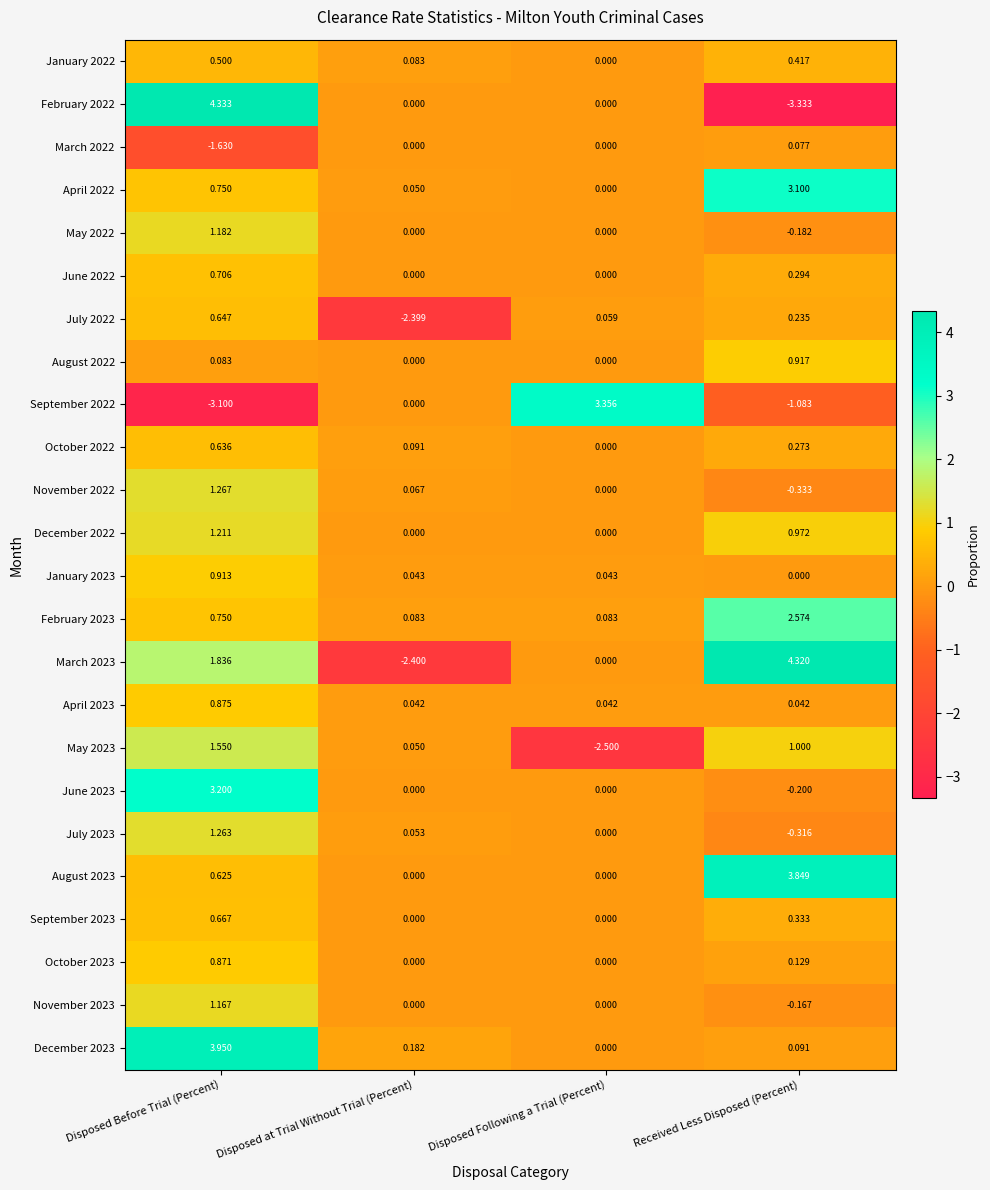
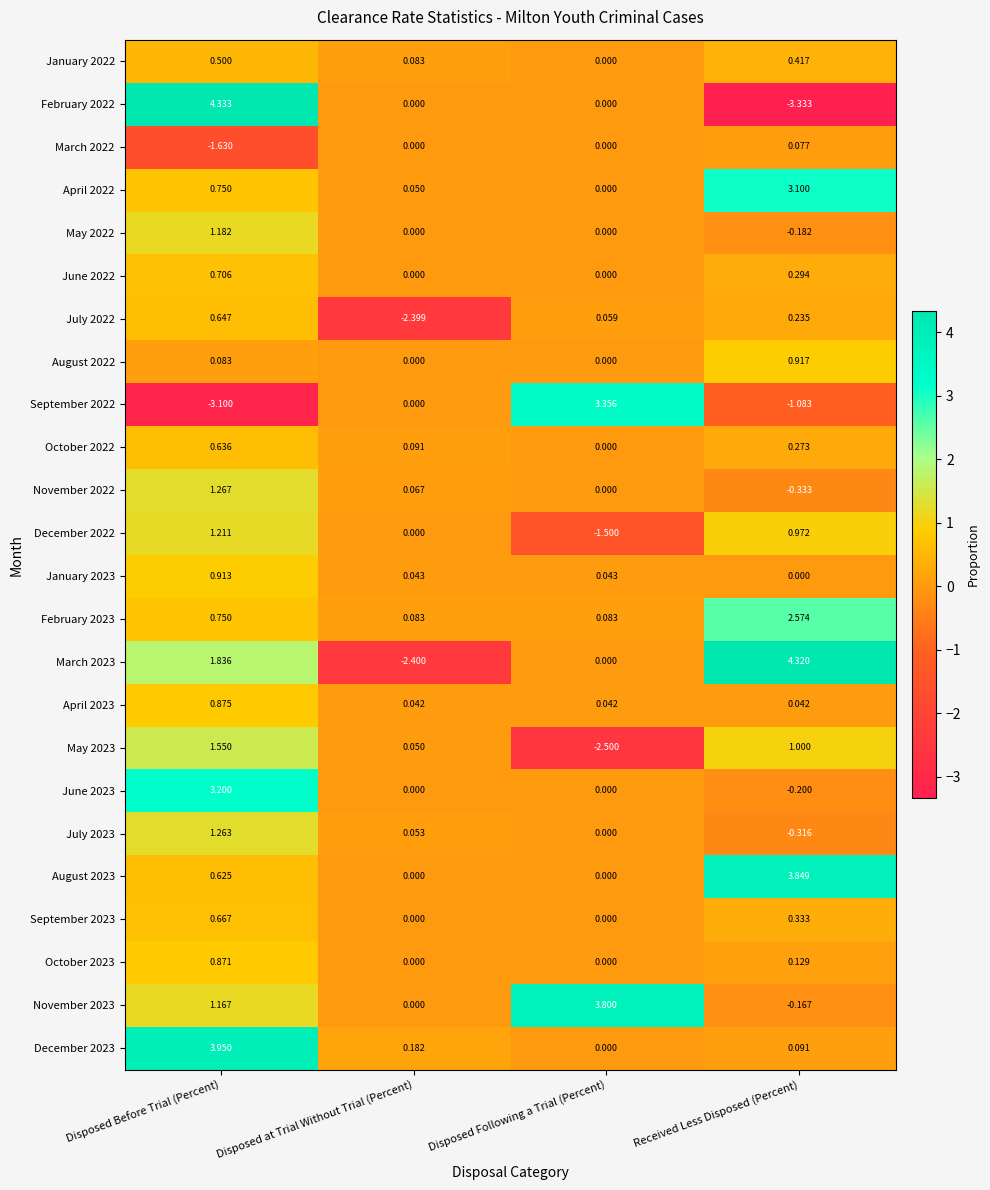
  {
    "January 2022": {
      "Disposed Before Trial (Percent)": 0.500,
      "Disposed at Trial Without Trial (Percent)": 0.083,
      "Disposed Following a Trial (Percent)": 0.000,
      "Received Less Disposed (Percent)": 0.417
    },
    "February 2022": {
      "Disposed Before Trial (Percent)": 4.333,
      "Disposed at Trial Without Trial (Percent)": 0.000,
      "Disposed Following a Trial (Percent)": 0.000,
      "Received Less Disposed (Percent)": -3.333
    },
    "March 2022": {
      "Disposed Before Trial (Percent)": -1.630,
      "Disposed at Trial Without Trial (Percent)": 0.000,
      "Disposed Following a Trial (Percent)": 0.000,
      "Received Less Disposed (Percent)": 0.077
    },
    "April 2022": {
      "Disposed Before Trial (Percent)": 0.750,
      "Disposed at Trial Without Trial (Percent)": 0.050,
      "Disposed Following a Trial (Percent)": 0.000,
      "Received Less Disposed (Percent)": 3.100
    },
    "May 2022": {
      "Disposed Before Trial (Percent)": 1.182,
      "Disposed at Trial Without Trial (Percent)": 0.000,
      "Disposed Following a Trial (Percent)": 0.000,
      "Received Less Disposed (Percent)": -0.182
    },
    "June 2022": {
      "Disposed Before Trial (Percent)": 0.706,
      "Disposed at Trial Without Trial (Percent)": 0.000,
      "Disposed Following a Trial (Percent)": 0.000,
      "Received Less Disposed (Percent)": 0.294
    },
    "July 2022": {
      "Disposed Before Trial (Percent)": 0.647,
      "Disposed at Trial Without Trial (Percent)": -2.399,
      "Disposed Following a Trial (Percent)": 0.059,
      "Received Less Disposed (Percent)": 0.235
    },
    "August 2022": {
      "Disposed Before Trial (Percent)": 0.083,
      "Disposed at Trial Without Trial (Percent)": 0.000,
      "Disposed Following a Trial (Percent)": 0.000,
      "Received Less Disposed (Percent)": 0.917
    },
    "September 2022": {
      "Disposed Before Trial (Percent)": -3.100,
      "Disposed at Trial Without Trial (Percent)": 0.000,
      "Disposed Following a Trial (Percent)": 3.356,
      "Received Less Disposed (Percent)": -1.083
    },
    "October 2022": {
      "Disposed Before Trial (Percent)": 0.636,
      "Disposed at Trial Without Trial (Percent)": 0.091,
      "Disposed Following a Trial (Percent)": 0.000,
      "Received Less Disposed (Percent)": 0.273
    },
    "November 2022": {
      "Disposed Before Trial (Percent)": 1.267,
      "Disposed at Trial Without Trial (Percent)": 0.067,
      "Disposed Following a Trial (Percent)": 0.000,
      "Received Less Disposed (Percent)": -0.333
    },
    "December 2022": {
      "Disposed Before Trial (Percent)": 1.211,
      "Disposed at Trial Without Trial (Percent)": 0.000,
-     "Disposed Following a Trial (Percent)": 0.000,
+     "Disposed Following a Trial (Percent)": -1.500,
      "Received Less Disposed (Percent)": 0.972
    },
    "January 2023": {
      "Disposed Before Trial (Percent)": 0.913,
      "Disposed at Trial Without Trial (Percent)": 0.043,
      "Disposed Following a Trial (Percent)": 0.043,
      "Received Less Disposed (Percent)": 0.000
    },
    "February 2023": {
      "Disposed Before Trial (Percent)": 0.750,
      "Disposed at Trial Without Trial (Percent)": 0.083,
      "Disposed Following a Trial (Percent)": 0.083,
      "Received Less Disposed (Percent)": 2.574
    },
    "March 2023": {
      "Disposed Before Trial (Percent)": 1.836,
      "Disposed at Trial Without Trial (Percent)": -2.400,
      "Disposed Following a Trial (Percent)": 0.000,
      "Received Less Disposed (Percent)": 4.320
    },
    "April 2023": {
      "Disposed Before Trial (Percent)": 0.875,
      "Disposed at Trial Without Trial (Percent)": 0.042,
      "Disposed Following a Trial (Percent)": 0.042,
      "Received Less Disposed (Percent)": 0.042
    },
    "May 2023": {
      "Disposed Before Trial (Percent)": 1.550,
      "Disposed at Trial Without Trial (Percent)": 0.050,
      "Disposed Following a Trial (Percent)": -2.500,
      "Received Less Disposed (Percent)": 1.000
    },
    "June 2023": {
      "Disposed Before Trial (Percent)": 3.200,
      "Disposed at Trial Without Trial (Percent)": 0.000,
      "Disposed Following a Trial (Percent)": 0.000,
      "Received Less Disposed (Percent)": -0.200
    },
    "July 2023": {
      "Disposed Before Trial (Percent)": 1.263,
      "Disposed at Trial Without Trial (Percent)": 0.053,
      "Disposed Following a Trial (Percent)": 0.000,
      "Received Less Disposed (Percent)": -0.316
    },
    "August 2023": {
      "Disposed Before Trial (Percent)": 0.625,
      "Disposed at Trial Without Trial (Percent)": 0.000,
      "Disposed Following a Trial (Percent)": 0.000,
      "Received Less Disposed (Percent)": 3.849
    },
    "September 2023": {
      "Disposed Before Trial (Percent)": 0.667,
      "Disposed at Trial Without Trial (Percent)": 0.000,
      "Disposed Following a Trial (Percent)": 0.000,
      "Received Less Disposed (Percent)": 0.333
    },
    "October 2023": {
      "Disposed Before Trial (Percent)": 0.871,
      "Disposed at Trial Without Trial (Percent)": 0.000,
      "Disposed Following a Trial (Percent)": 0.000,
      "Received Less Disposed (Percent)": 0.129
    },
    "November 2023": {
      "Disposed Before Trial (Percent)": 1.167,
      "Disposed at Trial Without Trial (Percent)": 0.000,
-     "Disposed Following a Trial (Percent)": 0.000,
+     "Disposed Following a Trial (Percent)": 3.800,
      "Received Less Disposed (Percent)": -0.167
    },
    "December 2023": {
      "Disposed Before Trial (Percent)": 3.950,
      "Disposed at Trial Without Trial (Percent)": 0.182,
      "Disposed Following a Trial (Percent)": 0.000,
      "Received Less Disposed (Percent)": 0.091
    }
  }
